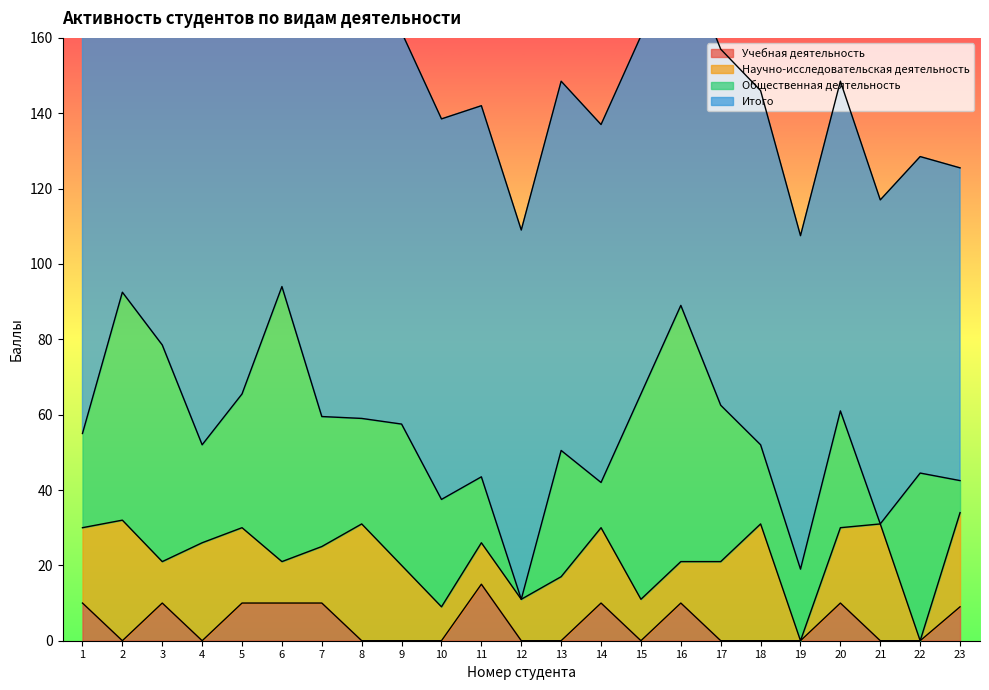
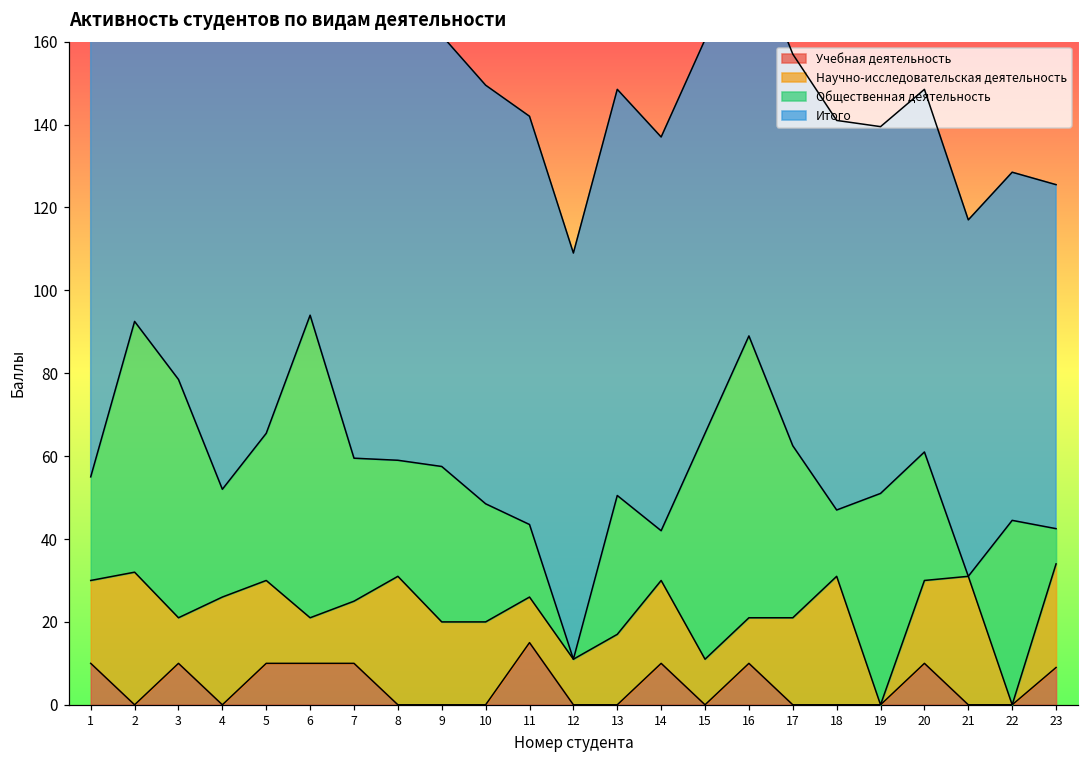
  {
    "Учебная деятельность": {
      "1": 10,
      "2": 0,
      "3": 10,
      "4": 0,
      "5": 10,
      "6": 10,
      "7": 10,
      "8": 0,
      "9": 0,
      "10": 0,
      "11": 15,
      "12": 0,
      "13": 0,
      "14": 10,
      "15": 0,
      "16": 10,
      "17": 0,
      "18": 0,
      "20": 10,
      "21": 0,
      "23": 9
    },
    "Научно-исследовательская деятельность": {
      "1": 20,
      "2": 32,
      "3": 11,
      "4": 26,
      "5": 20,
      "6": 11,
      "7": 15,
      "8": 31,
      "9": 20,
-     "10": 9,
+     "10": 20,
      "11": 11,
      "13": 17,
      "14": 20,
      "15": 11,
      "16": 11,
      "17": 21,
      "18": 31,
      "20": 20,
      "23": 25
    },
    "Общественная деятельность": {
      "1": 25,
      "2": 61,
      "3": 58,
      "4": 26,
      "5": 36,
      "6": 73,
      "7": 35,
      "8": 28,
      "9": 38,
      "10": 29,
      "11": 18,
      "13": 34,
      "14": 12,
      "15": 55,
      "16": 68,
      "17": 42,
-     "18": 21,
-     "19": 19,
+     "18": 16,
+     "19": 51,
      "20": 31,
      "22": 45,
      "23": 9
    },
    "Итого": {
      "10": 101,
      "11": 99,
      "12": 98,
      "13": 98,
      "14": 95,
      "15": 95,
      "19": 89,
      "21": 86,
      "22": 84,
      "23": 83
    }
  }
